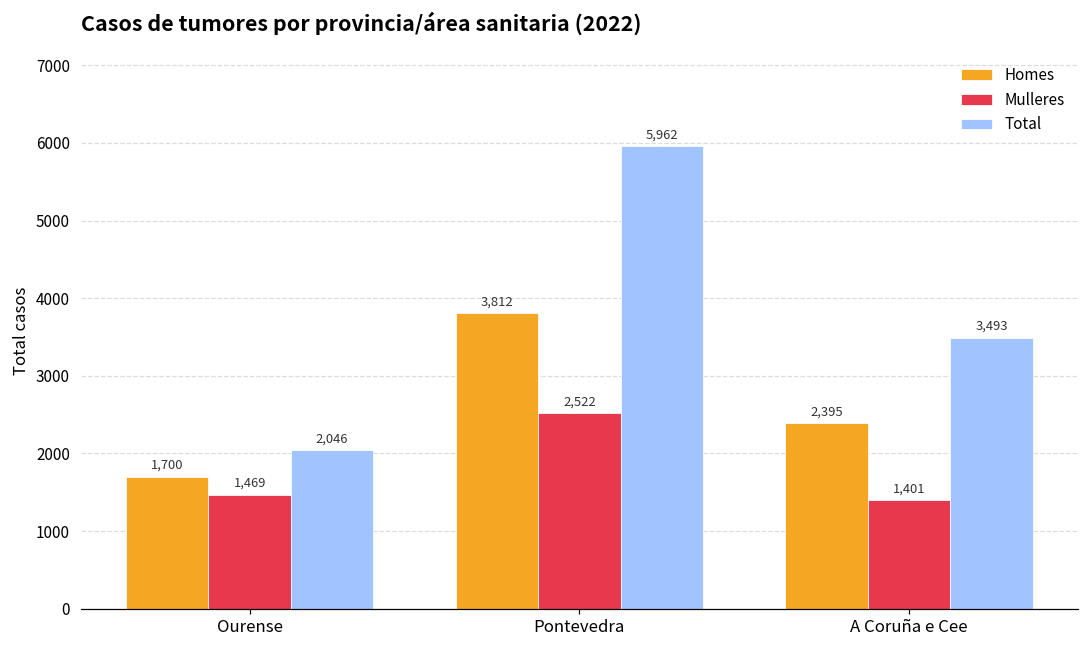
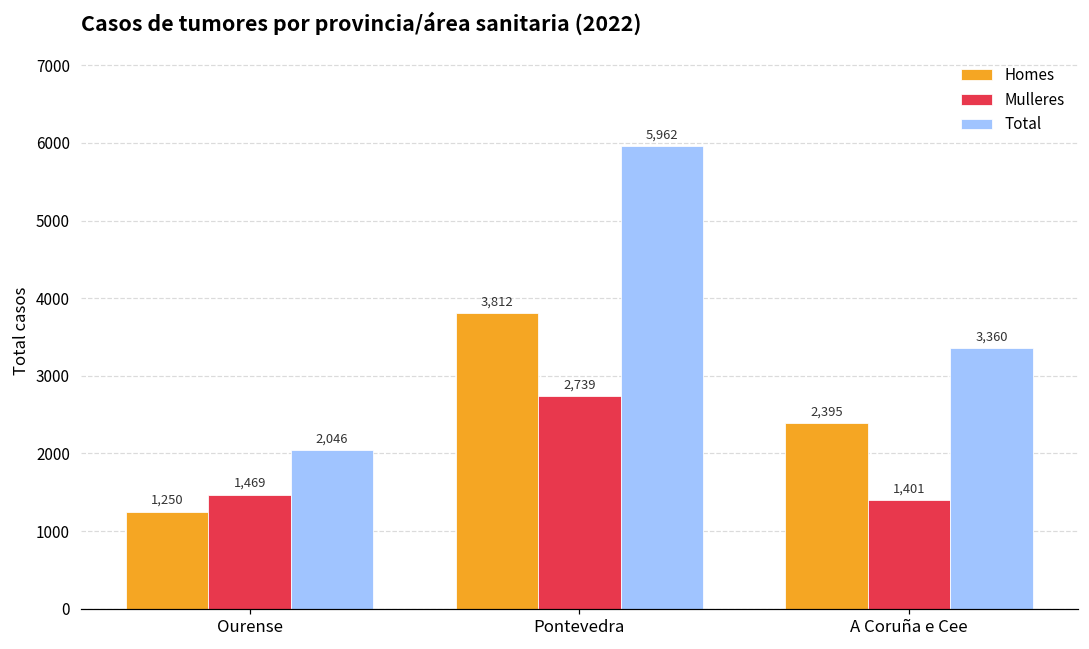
  {
    "Homes": {
-     "Ourense": "1,700",
+     "Ourense": "1,250",
      "Pontevedra": "3,812",
      "A Coruña e Cee": "2,395"
    },
    "Mulleres": {
      "Ourense": "1,469",
-     "Pontevedra": "2,522",
+     "Pontevedra": "2,739",
      "A Coruña e Cee": "1,401"
    },
    "Total": {
      "Ourense": "2,046",
      "Pontevedra": "5,962",
-     "A Coruña e Cee": "3,493"
+     "A Coruña e Cee": "3,360"
    }
  }
